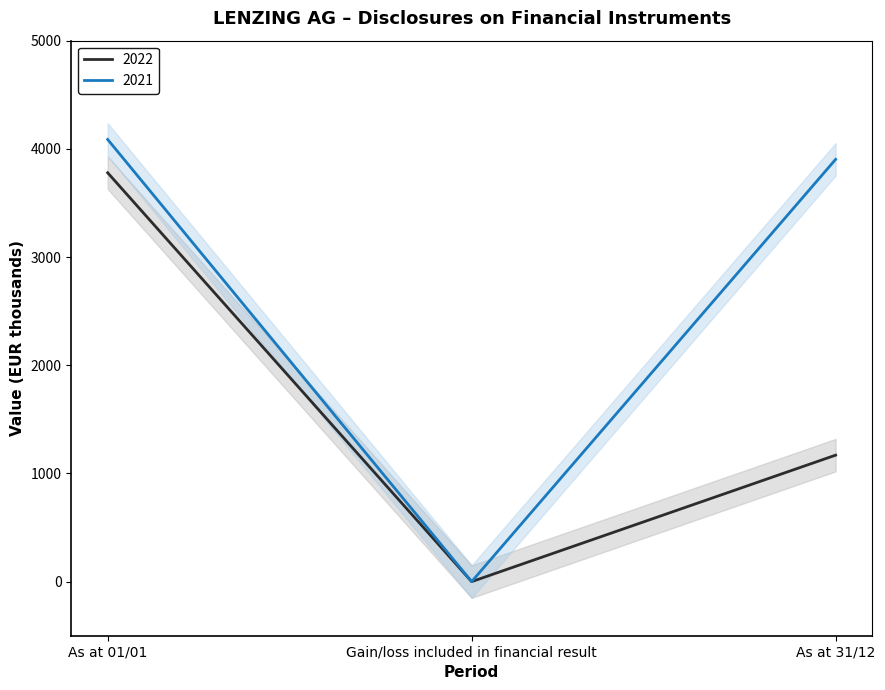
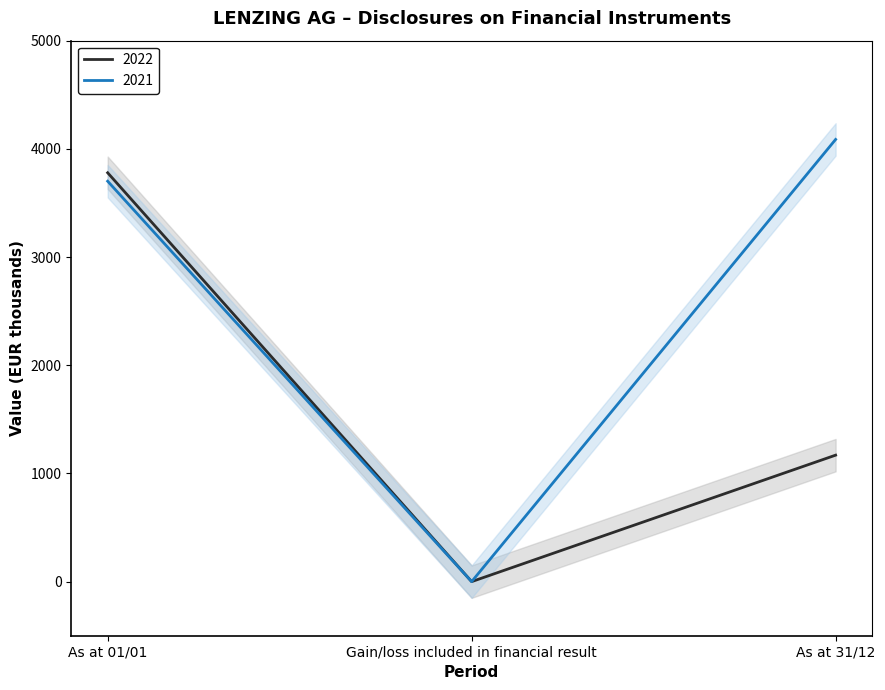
  {
    "2022": {
      "As at 01/01": 3780,
      "As at 31/12": 1170
    },
    "2021": {
-     "As at 01/01": 4090,
-     "As at 31/12": 3900
+     "As at 01/01": 3700,
+     "As at 31/12": 4090
    }
  }
